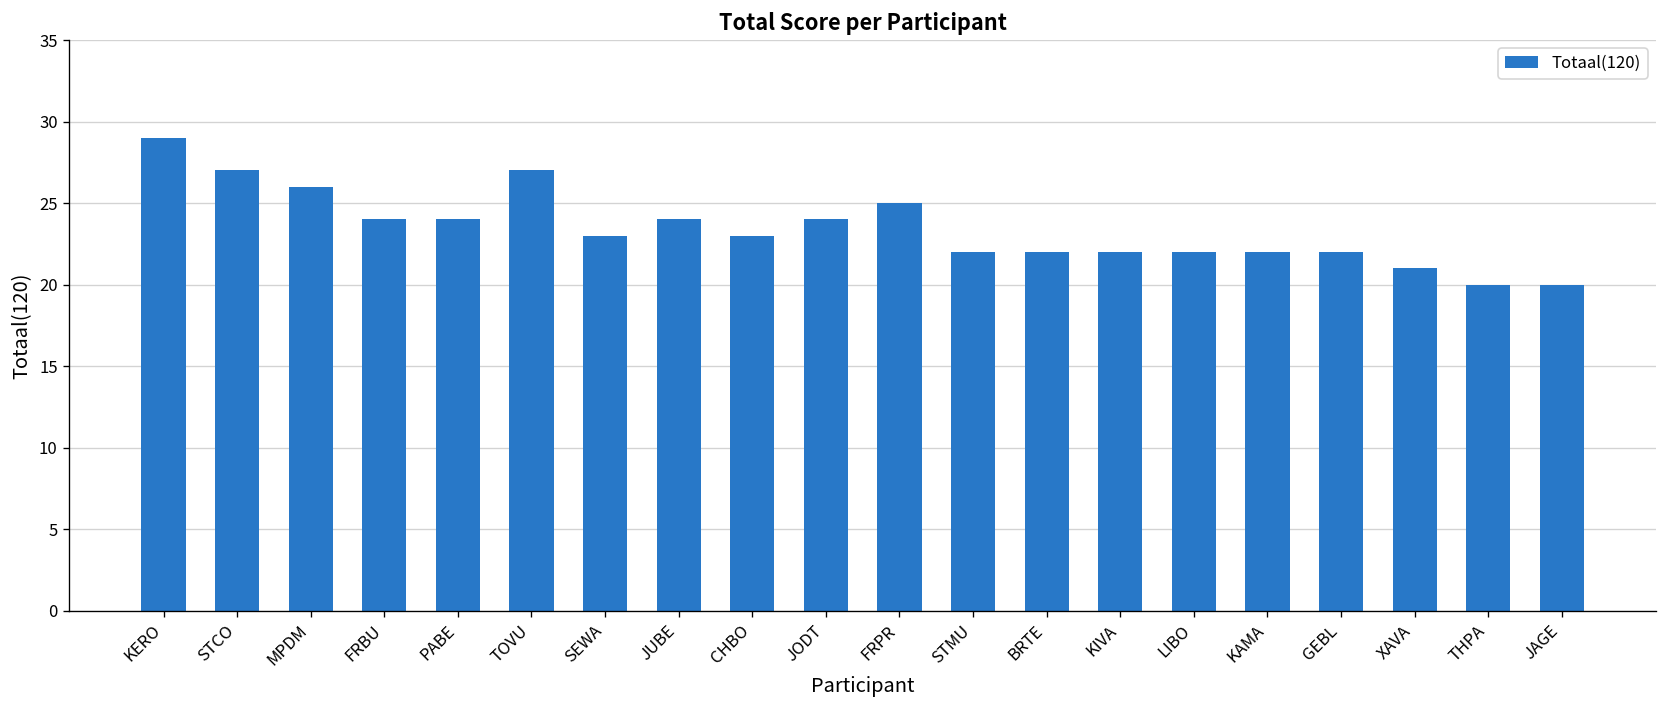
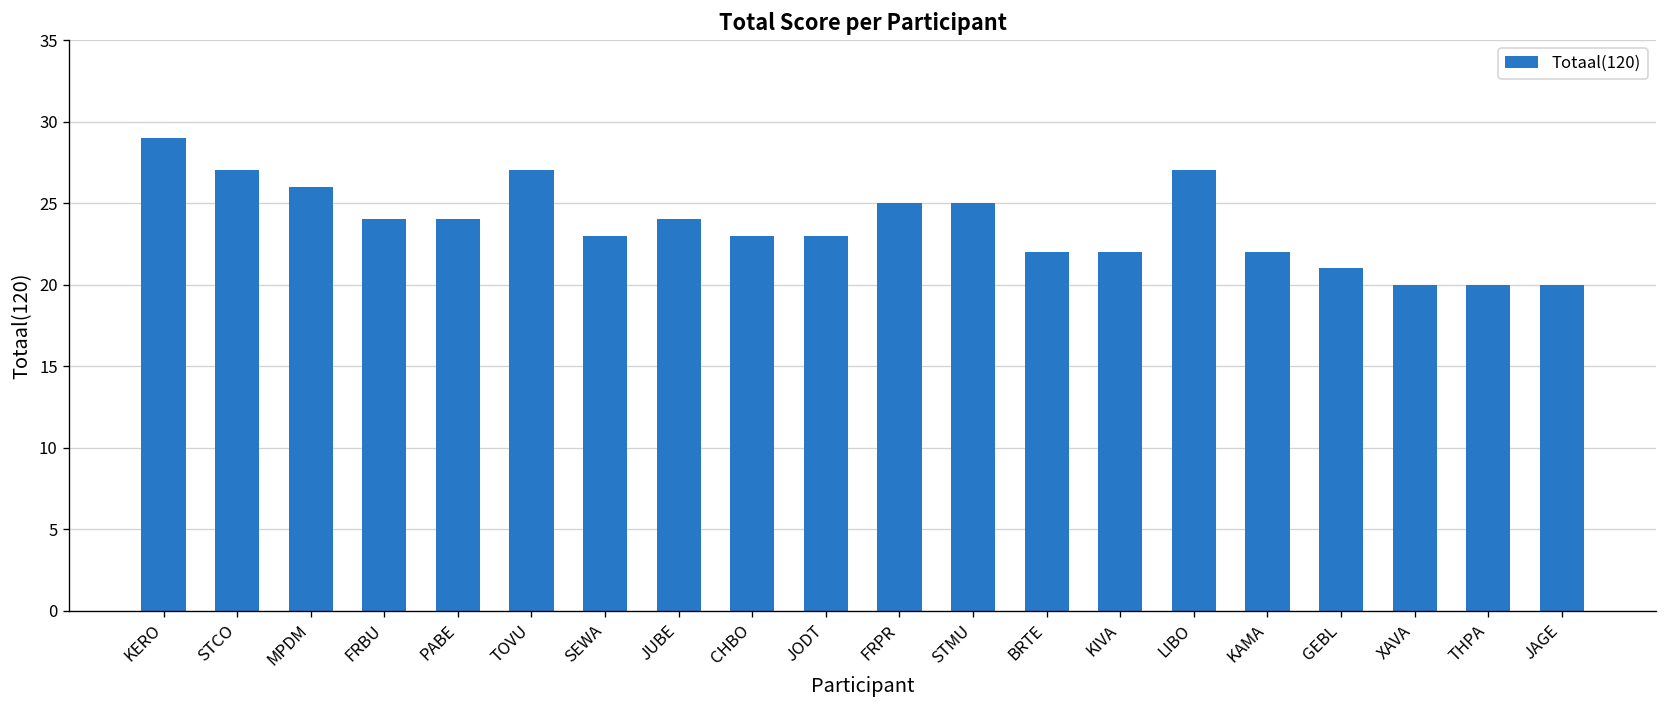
  {
    "KERO": 29,
    "STCO": 27,
    "MPDM": 26,
    "FRBU": 24,
    "PABE": 24,
    "TOVU": 27,
    "SEWA": 23,
    "JUBE": 24,
    "CHBO": 23,
-   "JODT": 24,
+   "JODT": 23,
    "FRPR": 25,
-   "STMU": 22,
+   "STMU": 25,
    "BRTE": 22,
    "KIVA": 22,
-   "LIBO": 22,
+   "LIBO": 27,
    "KAMA": 22,
-   "GEBL": 22,
-   "XAVA": 21,
+   "GEBL": 21,
+   "XAVA": 20,
    "THPA": 20,
    "JAGE": 20
  }
